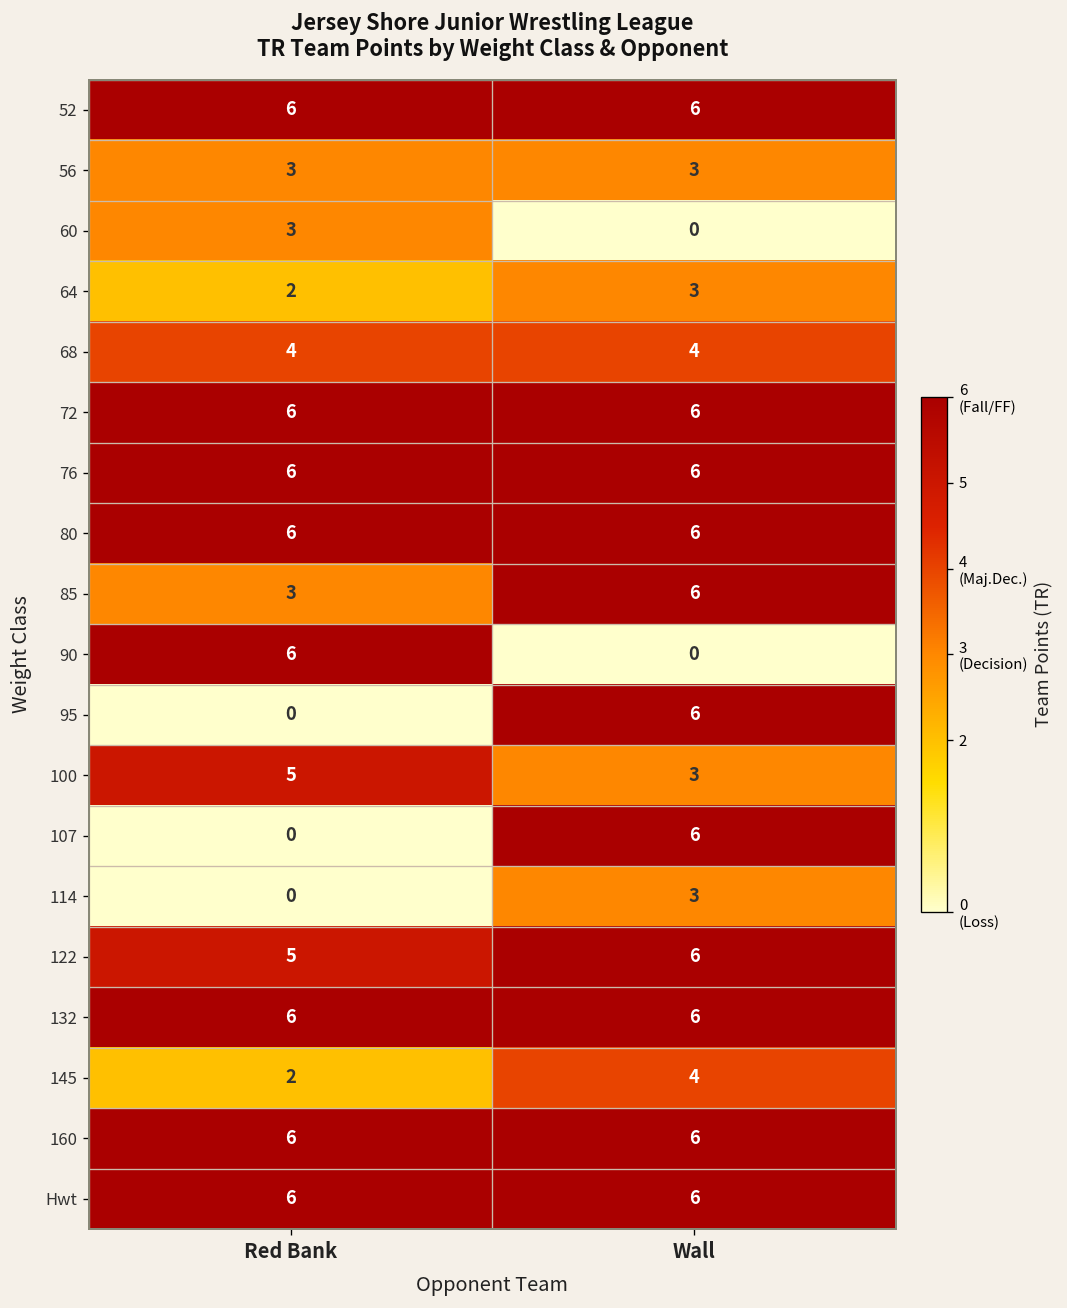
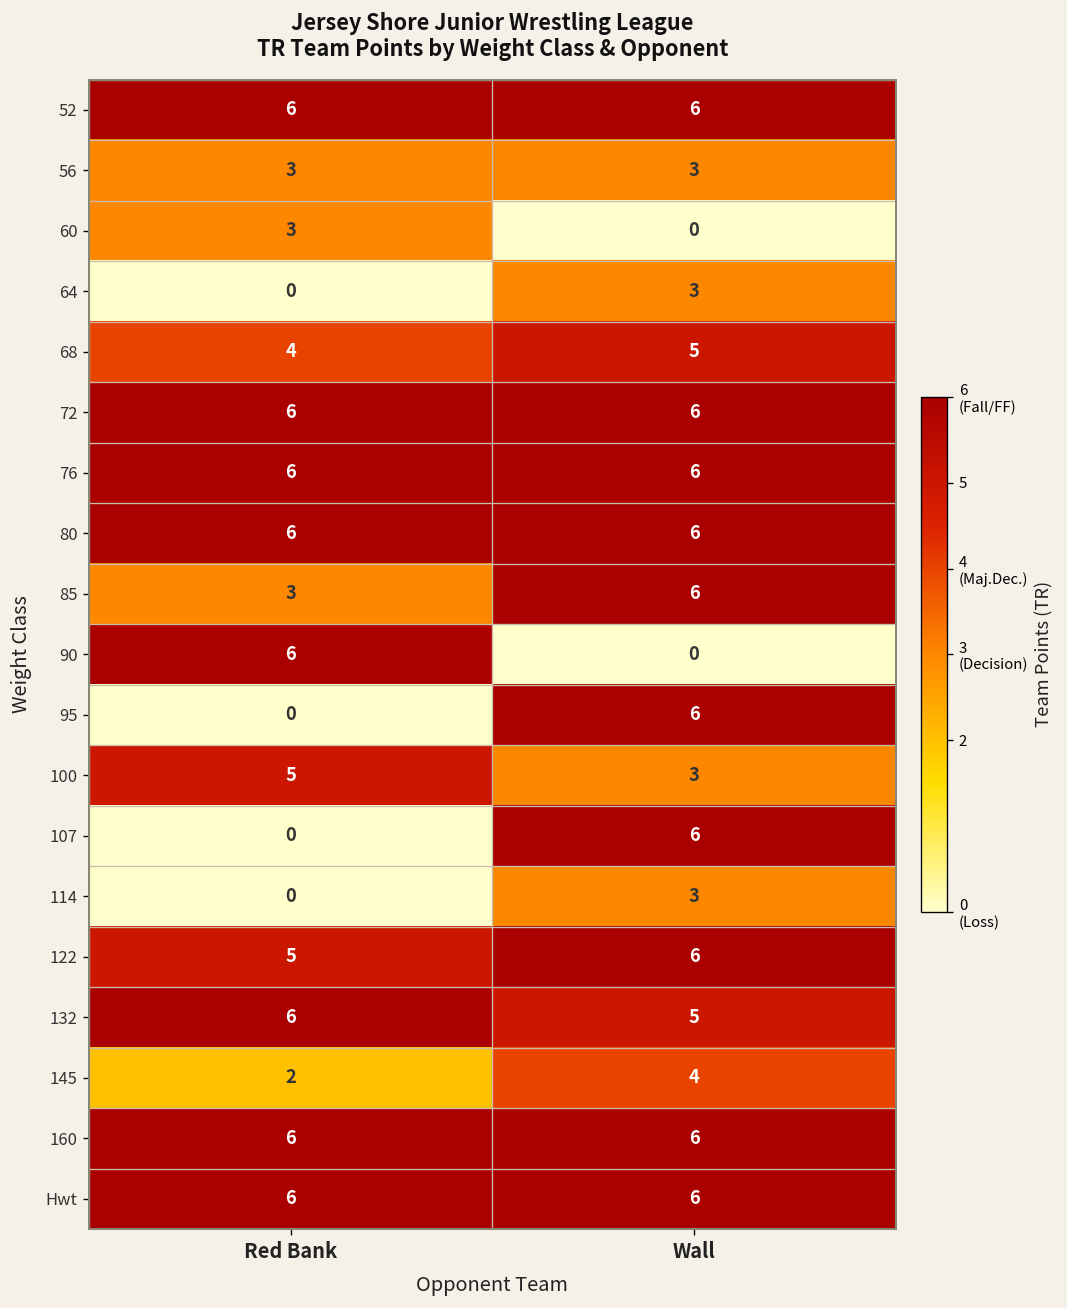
  {
    "52": {
      "Red Bank": 6,
      "Wall": 6
    },
    "56": {
      "Red Bank": 3,
      "Wall": 3
    },
    "60": {
      "Red Bank": 3,
      "Wall": 0
    },
    "64": {
-     "Red Bank": 2,
+     "Red Bank": 0,
      "Wall": 3
    },
    "68": {
      "Red Bank": 4,
-     "Wall": 4
+     "Wall": 5
    },
    "72": {
      "Red Bank": 6,
      "Wall": 6
    },
    "76": {
      "Red Bank": 6,
      "Wall": 6
    },
    "80": {
      "Red Bank": 6,
      "Wall": 6
    },
    "85": {
      "Red Bank": 3,
      "Wall": 6
    },
    "90": {
      "Red Bank": 6,
      "Wall": 0
    },
    "95": {
      "Red Bank": 0,
      "Wall": 6
    },
    "100": {
      "Red Bank": 5,
      "Wall": 3
    },
    "107": {
      "Red Bank": 0,
      "Wall": 6
    },
    "114": {
      "Red Bank": 0,
      "Wall": 3
    },
    "122": {
      "Red Bank": 5,
      "Wall": 6
    },
    "132": {
      "Red Bank": 6,
-     "Wall": 6
+     "Wall": 5
    },
    "145": {
      "Red Bank": 2,
      "Wall": 4
    },
    "160": {
      "Red Bank": 6,
      "Wall": 6
    },
    "Hwt": {
      "Red Bank": 6,
      "Wall": 6
    }
  }
